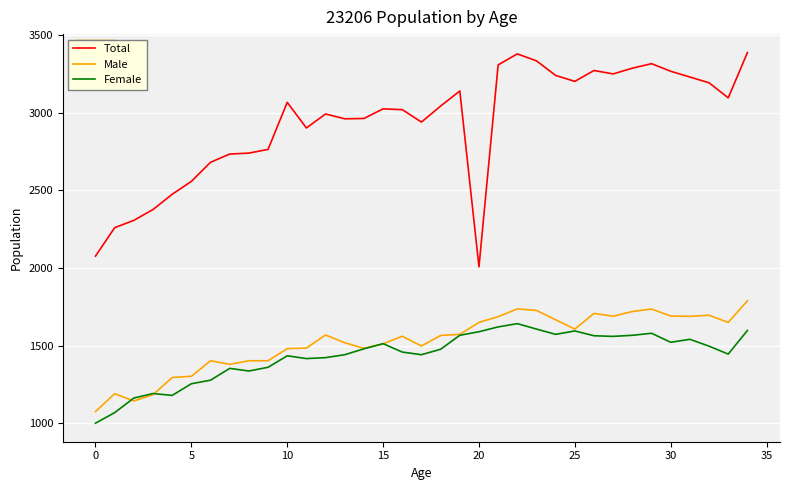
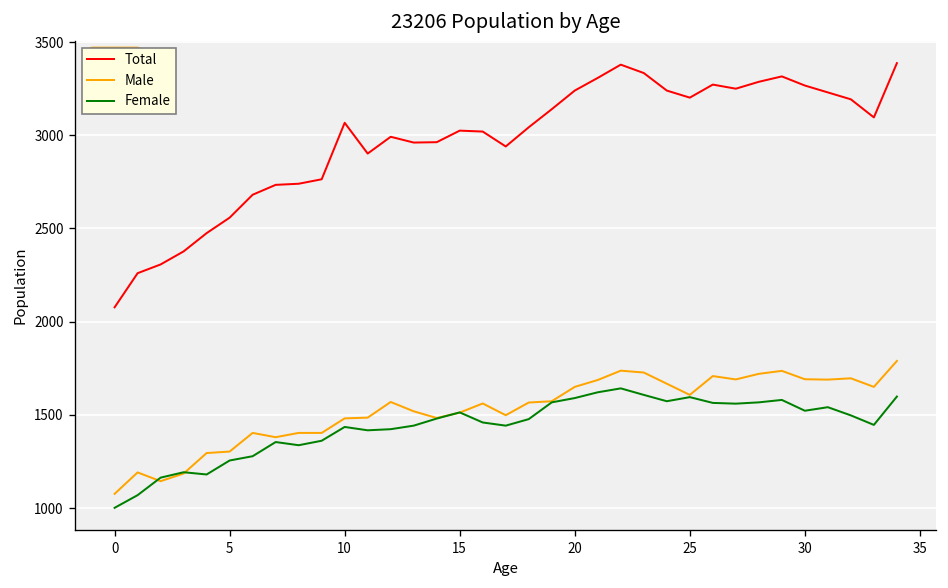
  {
    "Total": {
      "0": 2080,
      "5": 2560,
      "10": 3070,
      "15": 3030,
-     "20": 2010,
+     "20": 3240,
      "25": 3200,
      "30": 3270
    },
    "Male": {
      "0": 1080,
      "5": 1300,
      "10": 1480,
      "20": 1650,
      "30": 1690
    },
    "Female": {
      "0": 1000,
      "5": 1260,
      "10": 1440,
      "20": 1590,
      "30": 1520
    }
  }
